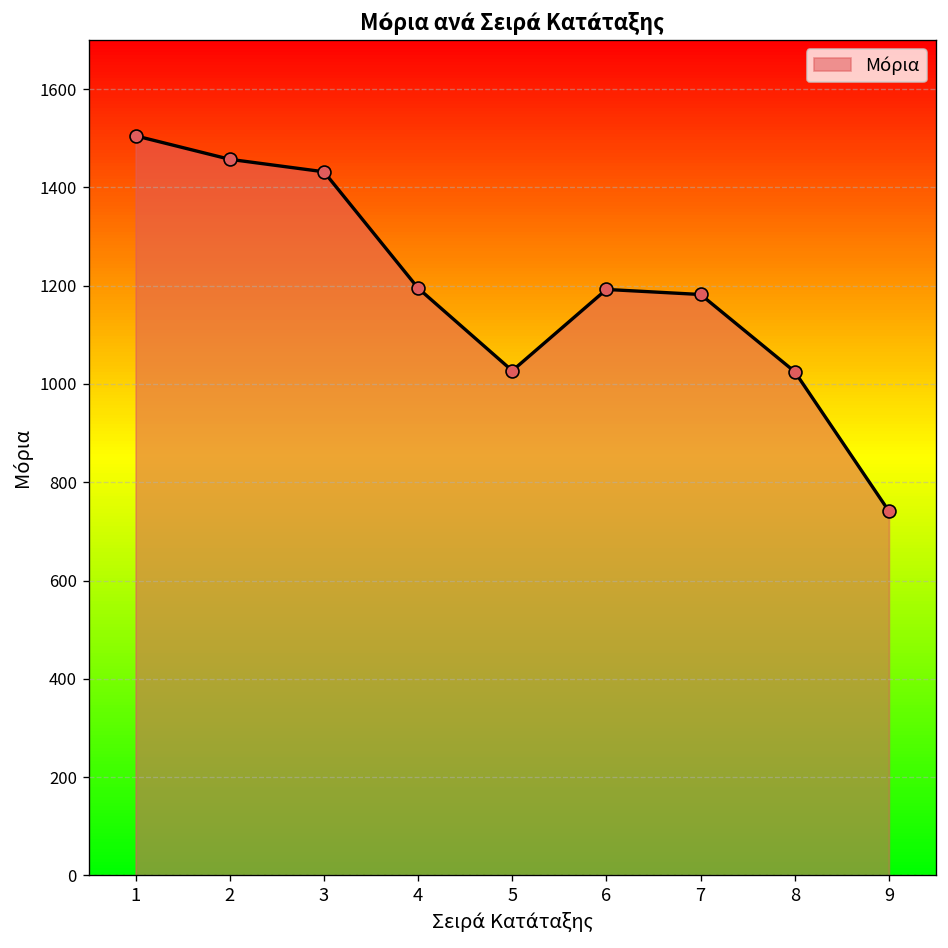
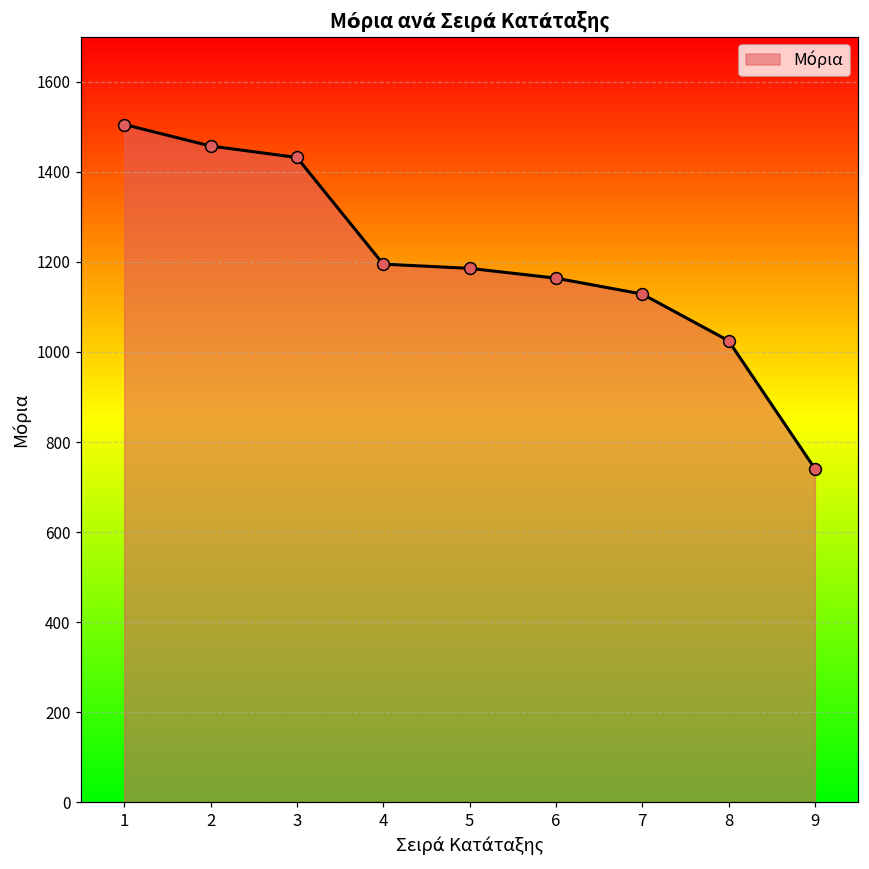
  {
    "1": 1510,
    "2": 1460,
    "3": 1430,
    "4": 1200,
-   "5": 1030,
-   "6": 1190,
-   "7": 1180,
+   "5": 1190,
+   "6": 1160,
+   "7": 1130,
    "8": 1030,
    "9": 740
  }
